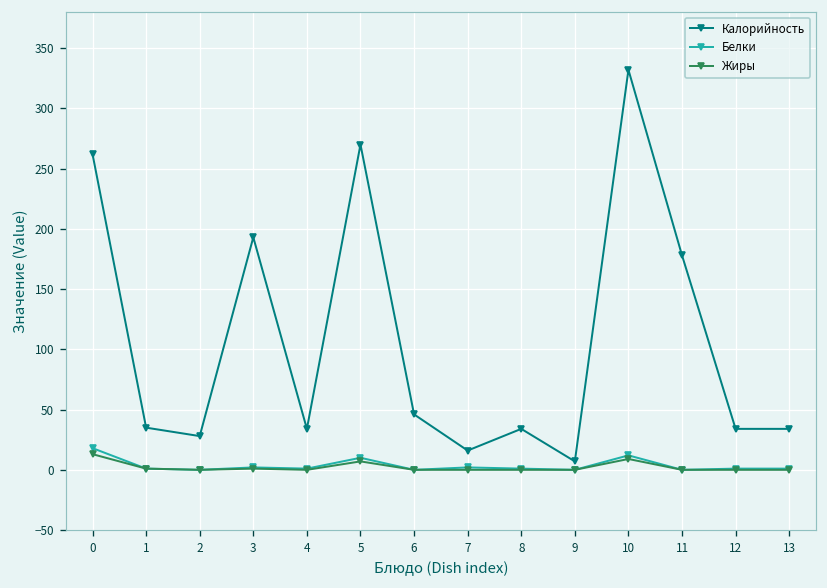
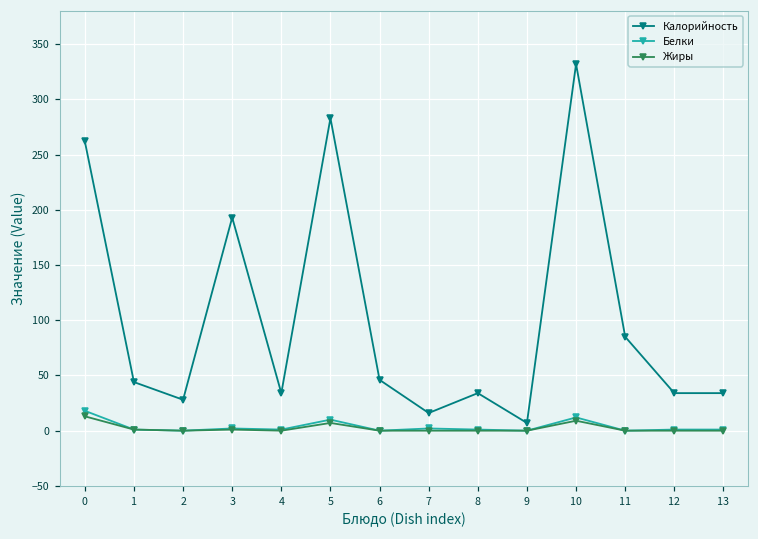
  {
    "Калорийность": {
      "0": 262,
-     "1": 35,
+     "1": 44,
      "2": 28,
      "3": 193,
      "4": 34,
-     "5": 270,
+     "5": 283,
      "6": 46,
      "7": 16,
      "8": 34,
      "9": 7,
      "10": 332,
-     "11": 178,
+     "11": 85,
      "12": 34,
      "13": 34
    },
    "Белки": {
      "0": 18,
      "5": 10,
      "10": 12
    },
    "Жиры": {
      "0": 13,
      "5": 7,
      "10": 9
    }
  }
